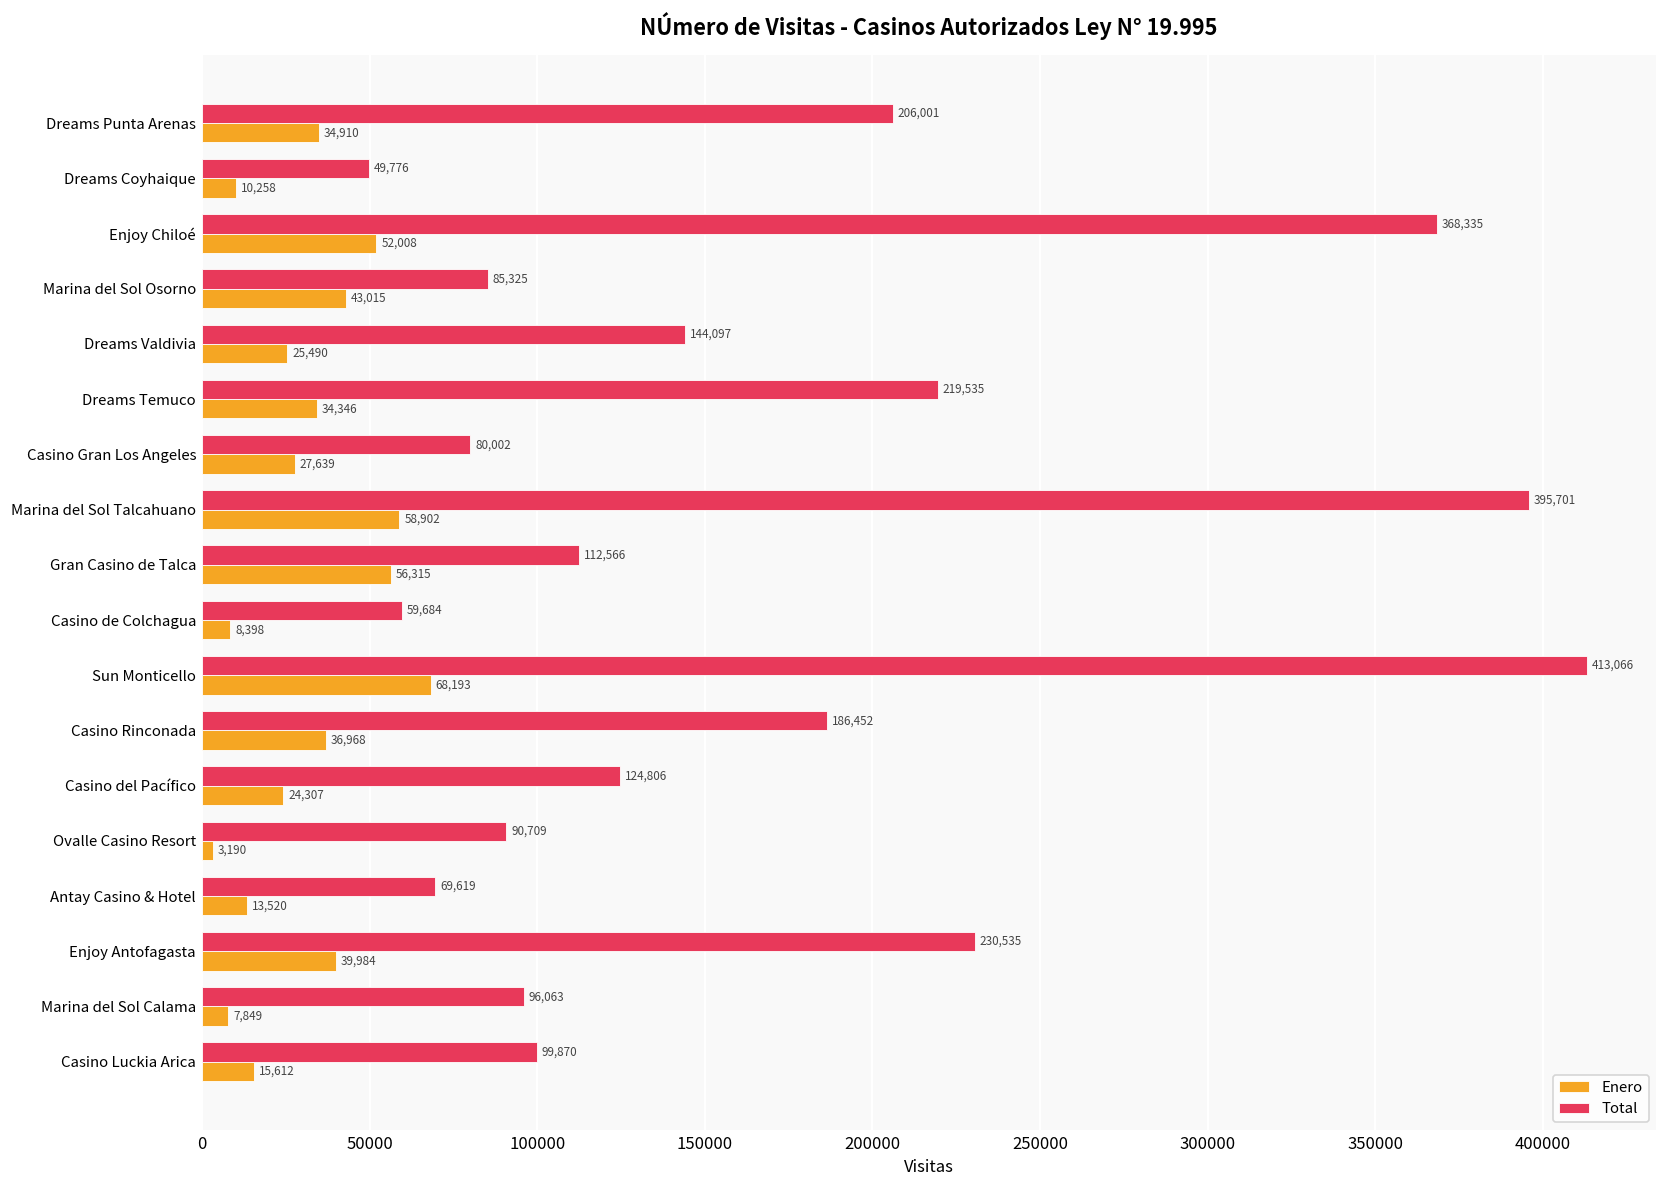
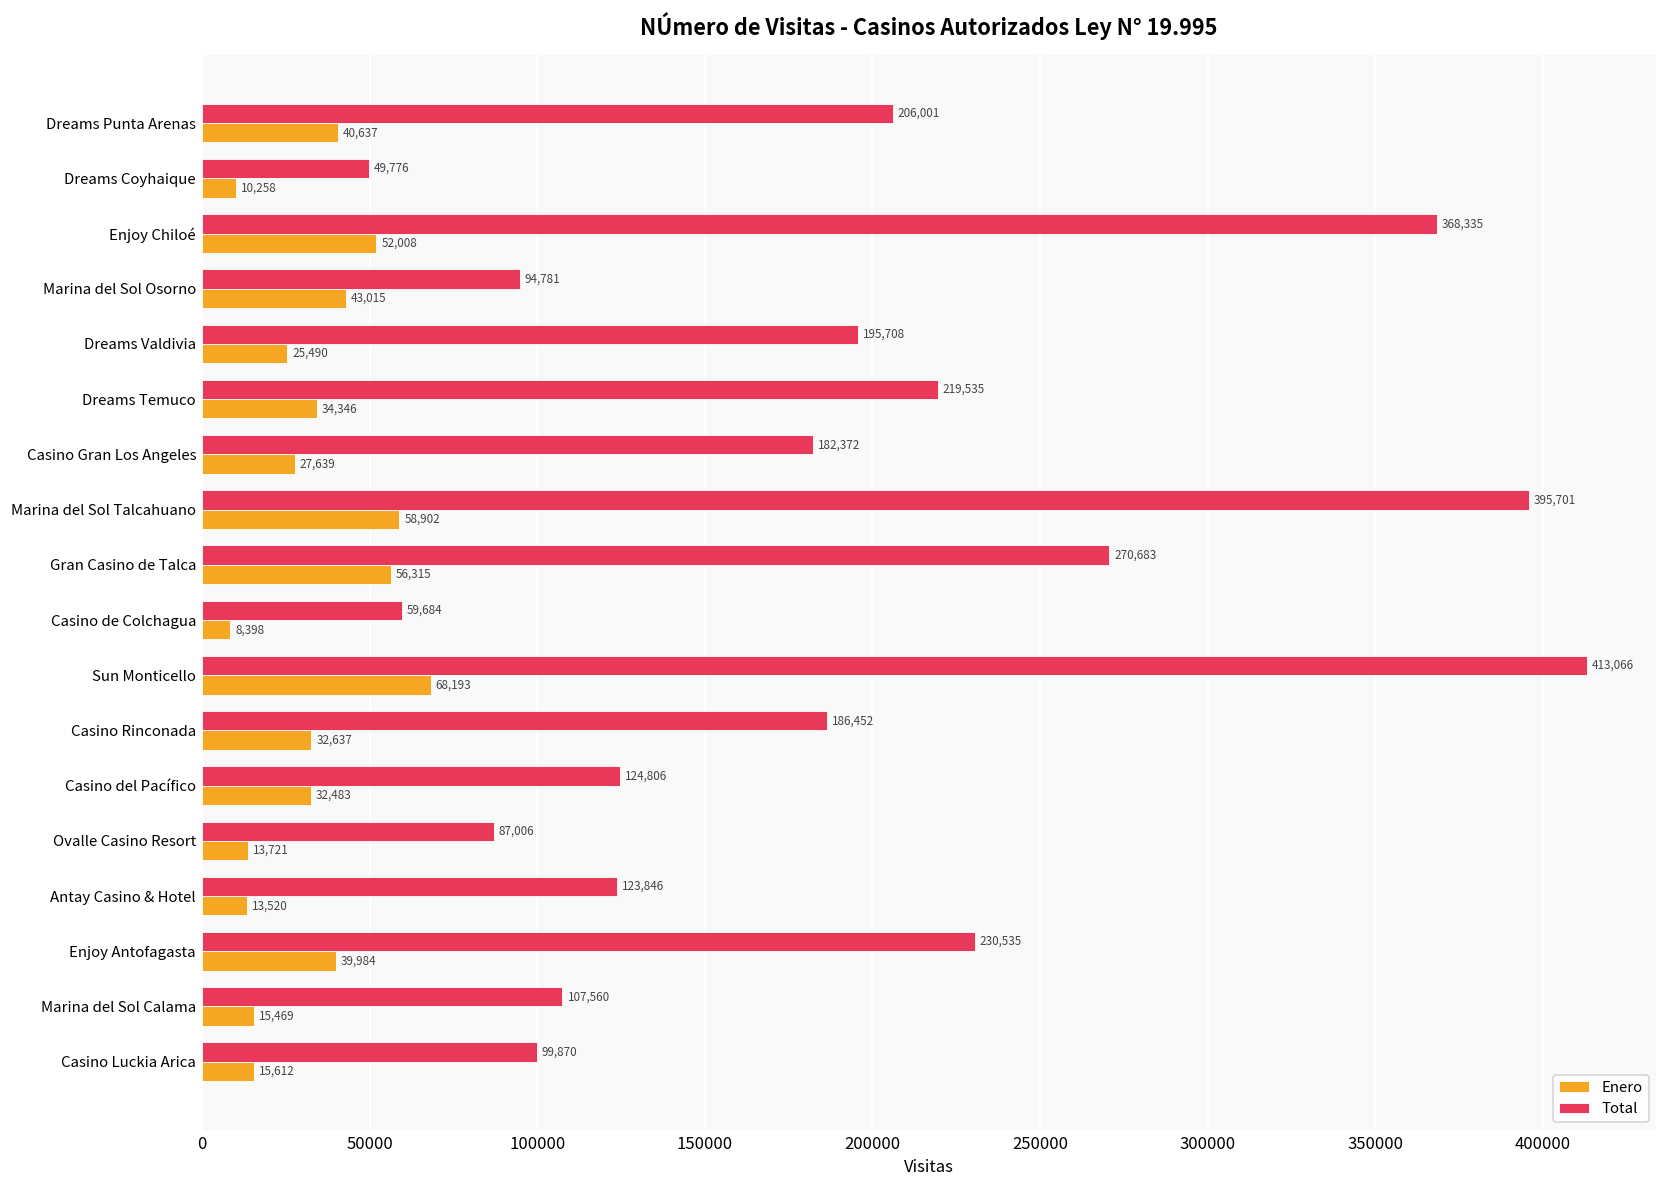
  {
    "Enero": {
-     "Dreams Punta Arenas": "34,910",
+     "Dreams Punta Arenas": "40,637",
      "Dreams Coyhaique": "10,258",
      "Enjoy Chiloé": "52,008",
      "Marina del Sol Osorno": "43,015",
      "Dreams Valdivia": "25,490",
      "Dreams Temuco": "34,346",
      "Casino Gran Los Angeles": "27,639",
      "Marina del Sol Talcahuano": "58,902",
      "Gran Casino de Talca": "56,315",
      "Casino de Colchagua": "8,398",
      "Sun Monticello": "68,193",
-     "Casino Rinconada": "36,968",
-     "Casino del Pacífico": "24,307",
-     "Ovalle Casino Resort": "3,190",
+     "Casino Rinconada": "32,637",
+     "Casino del Pacífico": "32,483",
+     "Ovalle Casino Resort": "13,721",
      "Antay Casino & Hotel": "13,520",
      "Enjoy Antofagasta": "39,984",
-     "Marina del Sol Calama": "7,849",
+     "Marina del Sol Calama": "15,469",
      "Casino Luckia Arica": "15,612"
    },
    "Total": {
      "Dreams Punta Arenas": "206,001",
      "Dreams Coyhaique": "49,776",
      "Enjoy Chiloé": "368,335",
-     "Marina del Sol Osorno": "85,325",
-     "Dreams Valdivia": "144,097",
+     "Marina del Sol Osorno": "94,781",
+     "Dreams Valdivia": "195,708",
      "Dreams Temuco": "219,535",
-     "Casino Gran Los Angeles": "80,002",
+     "Casino Gran Los Angeles": "182,372",
      "Marina del Sol Talcahuano": "395,701",
-     "Gran Casino de Talca": "112,566",
+     "Gran Casino de Talca": "270,683",
      "Casino de Colchagua": "59,684",
      "Sun Monticello": "413,066",
      "Casino Rinconada": "186,452",
      "Casino del Pacífico": "124,806",
-     "Ovalle Casino Resort": "90,709",
-     "Antay Casino & Hotel": "69,619",
+     "Ovalle Casino Resort": "87,006",
+     "Antay Casino & Hotel": "123,846",
      "Enjoy Antofagasta": "230,535",
-     "Marina del Sol Calama": "96,063",
+     "Marina del Sol Calama": "107,560",
      "Casino Luckia Arica": "99,870"
    }
  }
